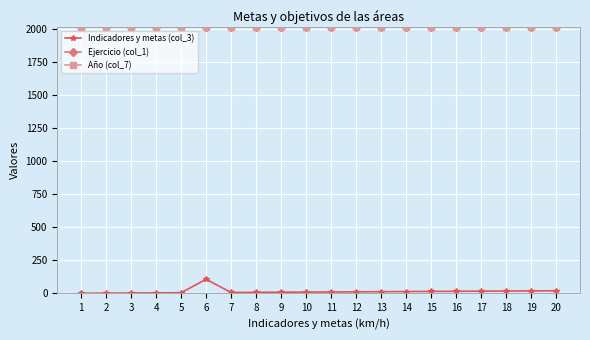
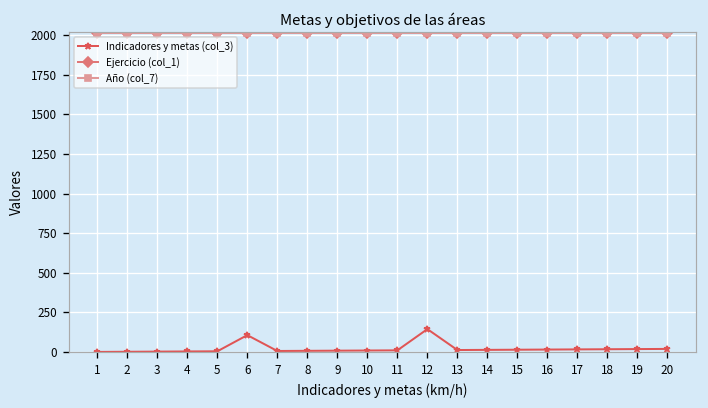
  {
    "Indicadores y metas (col_3)": {
      "1": 0,
      "2": 0,
      "3": 0,
      "4": 0,
      "5": 10,
      "6": 110,
      "7": 10,
      "8": 10,
      "9": 10,
      "10": 10,
      "11": 10,
-     "12": 10,
+     "12": 150,
      "13": 10,
      "14": 10,
      "15": 20,
      "16": 20,
      "17": 20,
      "18": 20,
      "19": 20,
      "20": 20
    },
    "Año (col_7)": {
      "1": 2020,
      "2": 2020,
      "3": 2020,
      "4": 2020,
      "5": 2020,
      "6": 2020,
      "7": 2020,
      "8": 2020,
      "9": 2020,
      "10": 2020,
      "11": 2020,
      "12": 2020,
      "13": 2020,
      "14": 2020,
      "15": 2020,
      "16": 2020,
      "17": 2020,
      "18": 2020,
      "19": 2020,
      "20": 2020
    }
  }
